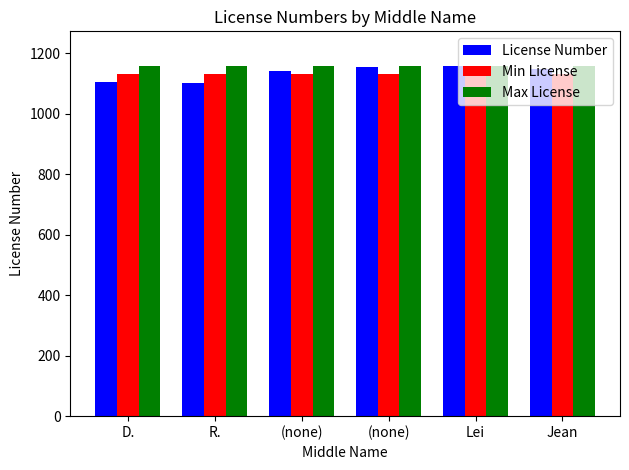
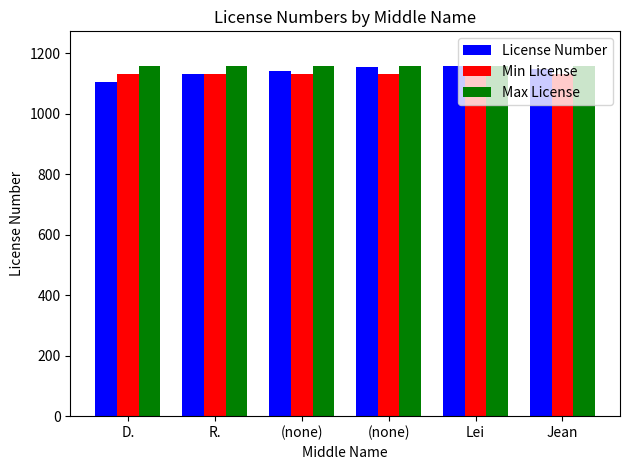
  {
    "License Number": {
      "D.": 1100,
-     "R.": 1100,
+     "R.": 1130,
      "Lei": 1160
    },
    "Min License": {
      "D.": 1130,
      "R.": 1130
    },
    "Max License": {
      "D.": 1160,
      "R.": 1160
    }
  }
